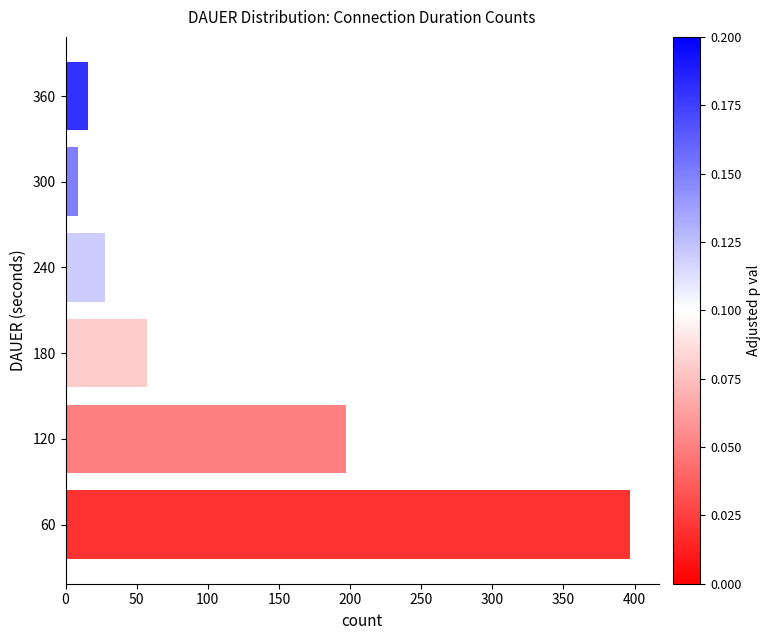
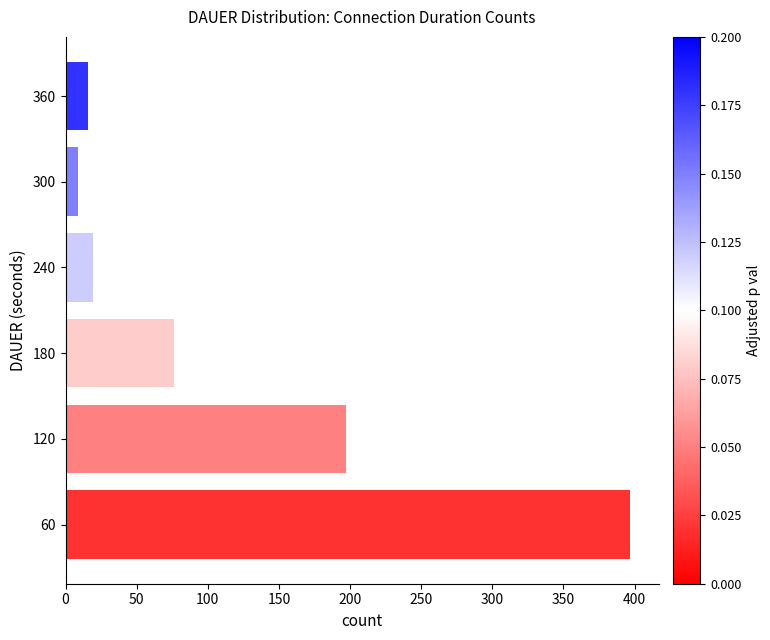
  {
    "360": 16,
    "300": 9,
-   "240": 28,
-   "180": 57,
+   "240": 19,
+   "180": 76,
    "120": 197,
    "60": 397
  }
